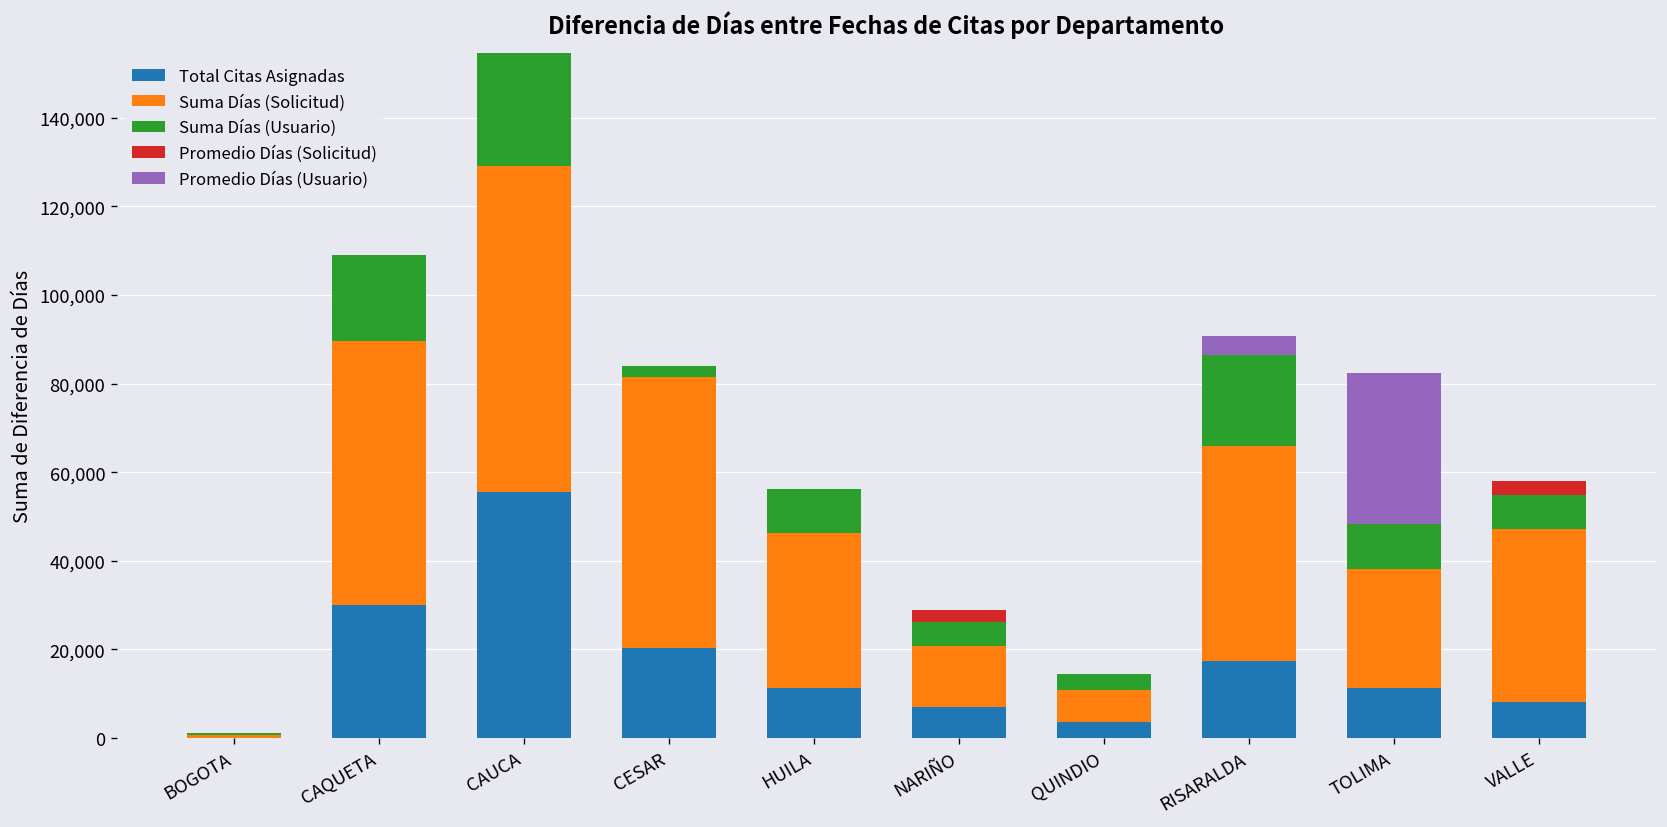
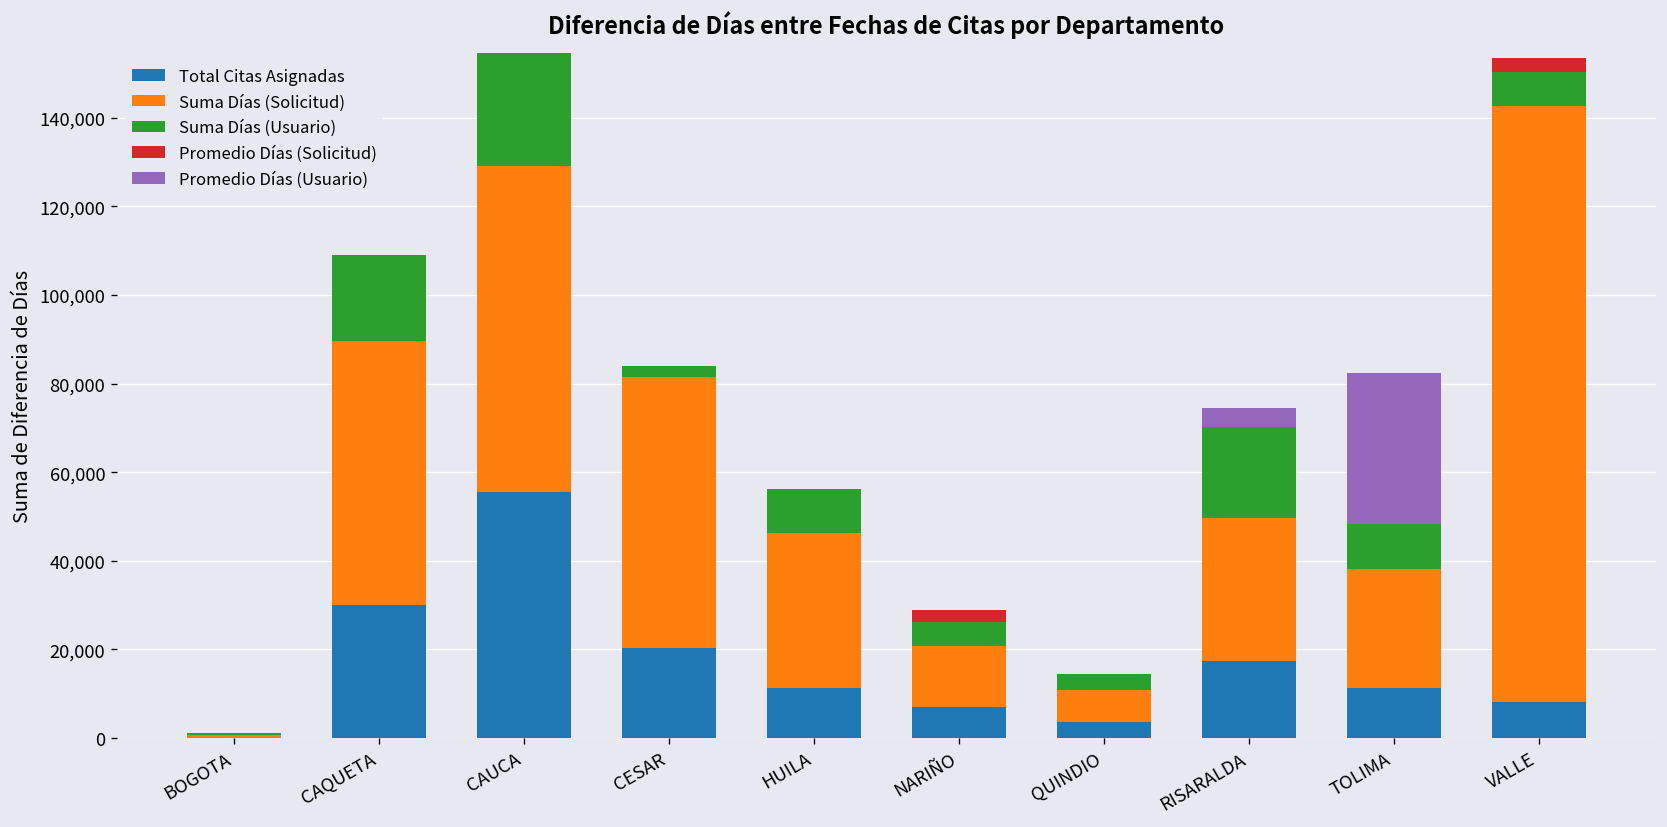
  {
    "Total Citas Asignadas": {
      "CAQUETA": "30,000",
      "CAUCA": "56,000",
      "CESAR": "20,000",
      "HUILA": "11,000",
      "NARIÑO": "7,000",
      "QUINDIO": "4,000",
      "RISARALDA": "17,000",
      "TOLIMA": "11,000",
      "VALLE": "8,000"
    },
    "Suma Días (Solicitud)": {
      "BOGOTA": "1,000",
      "CAQUETA": "60,000",
      "CAUCA": "74,000",
      "CESAR": "61,000",
      "HUILA": "35,000",
      "NARIÑO": "14,000",
      "QUINDIO": "7,000",
-     "RISARALDA": "49,000",
+     "RISARALDA": "32,000",
      "TOLIMA": "27,000",
-     "VALLE": "39,000"
+     "VALLE": "135,000"
    },
    "Suma Días (Usuario)": {
      "CAQUETA": "19,000",
      "CAUCA": "26,000",
      "CESAR": "2,000",
      "HUILA": "10,000",
      "NARIÑO": "5,000",
      "QUINDIO": "4,000",
      "RISARALDA": "20,000",
      "TOLIMA": "10,000",
      "VALLE": "8,000"
    },
    "Promedio Días (Solicitud)": {
      "NARIÑO": "3,000",
      "VALLE": "3,000"
    },
    "Promedio Días (Usuario)": {
      "RISARALDA": "4,000",
      "TOLIMA": "34,000"
    }
  }
